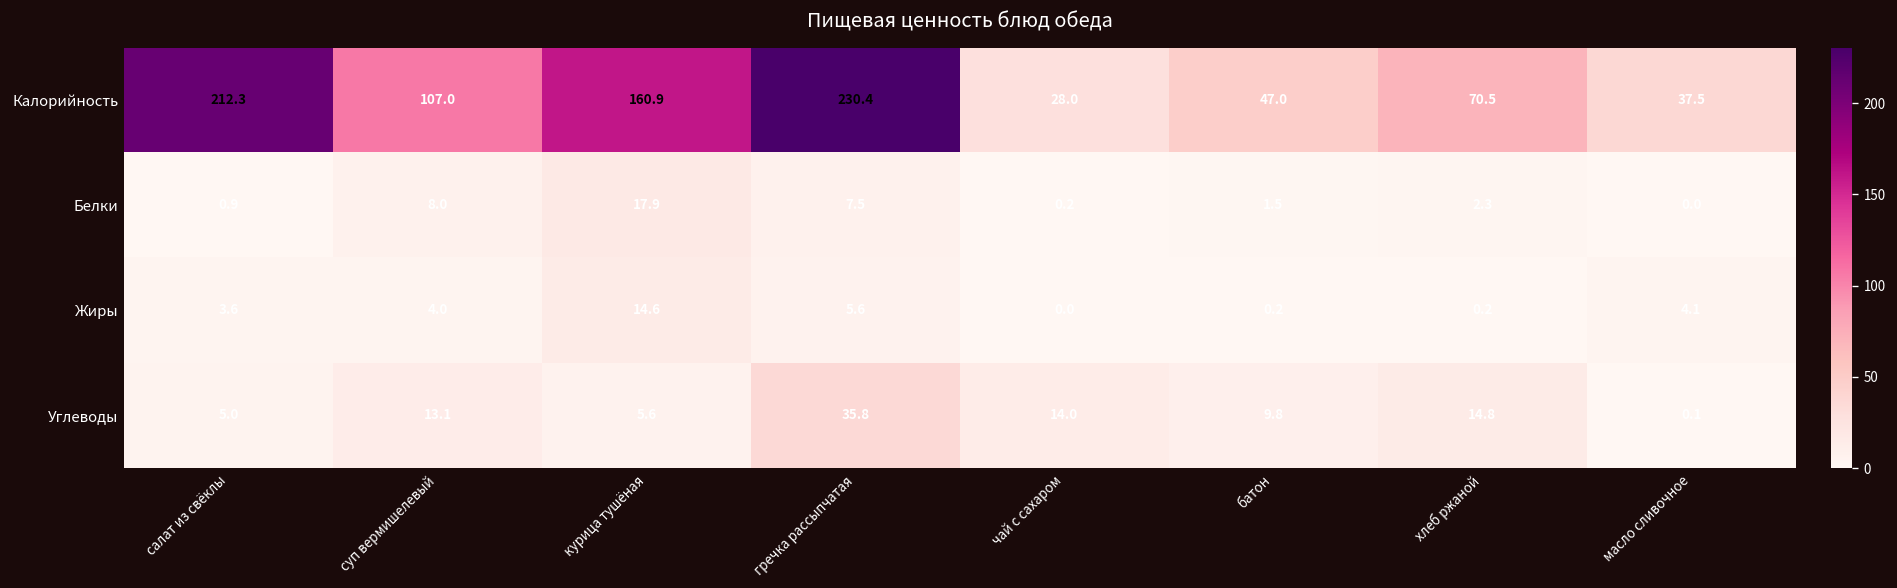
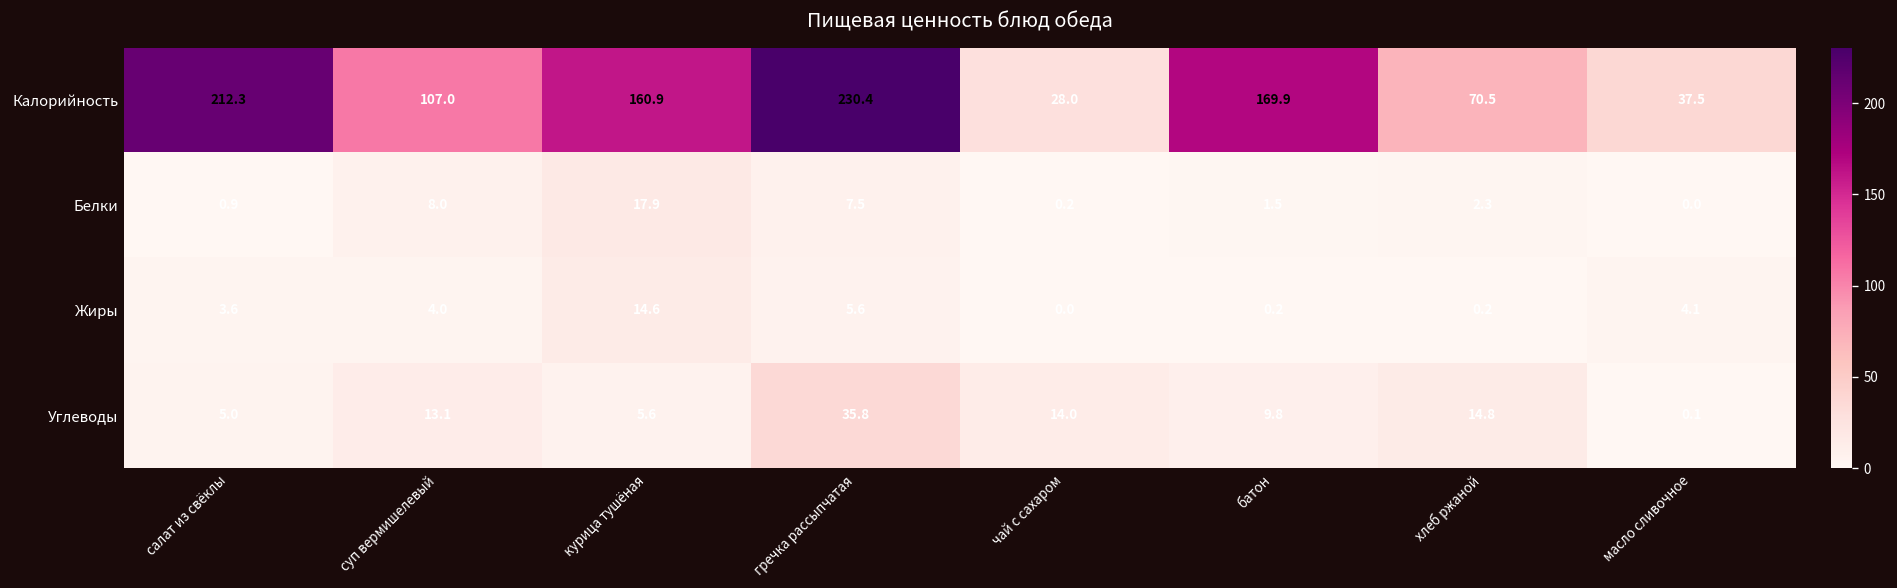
  {
    "Калорийность": {
      "салат из свёклы": 212.3,
      "суп вермишелевый": 107.0,
      "курица тушёная": 160.9,
      "гречка рассыпчатая": 230.4,
-     "батон": 47.0,
+     "батон": 169.9,
      "хлеб ржаной": 70.5
    }
  }
